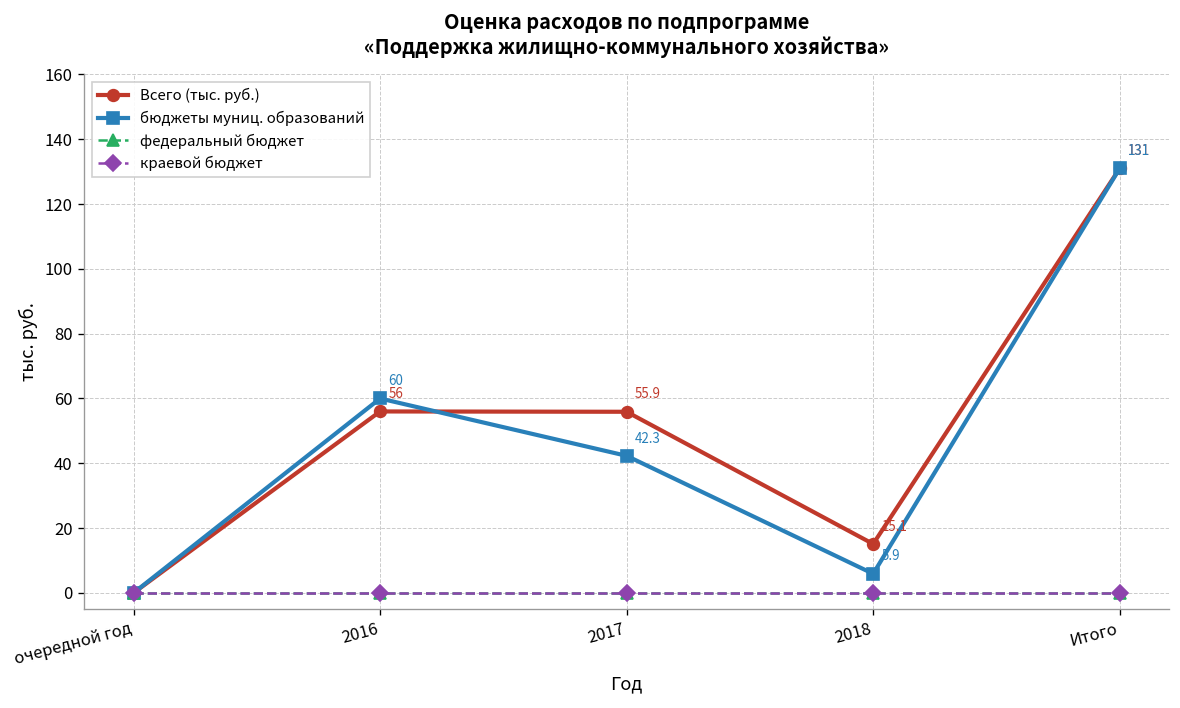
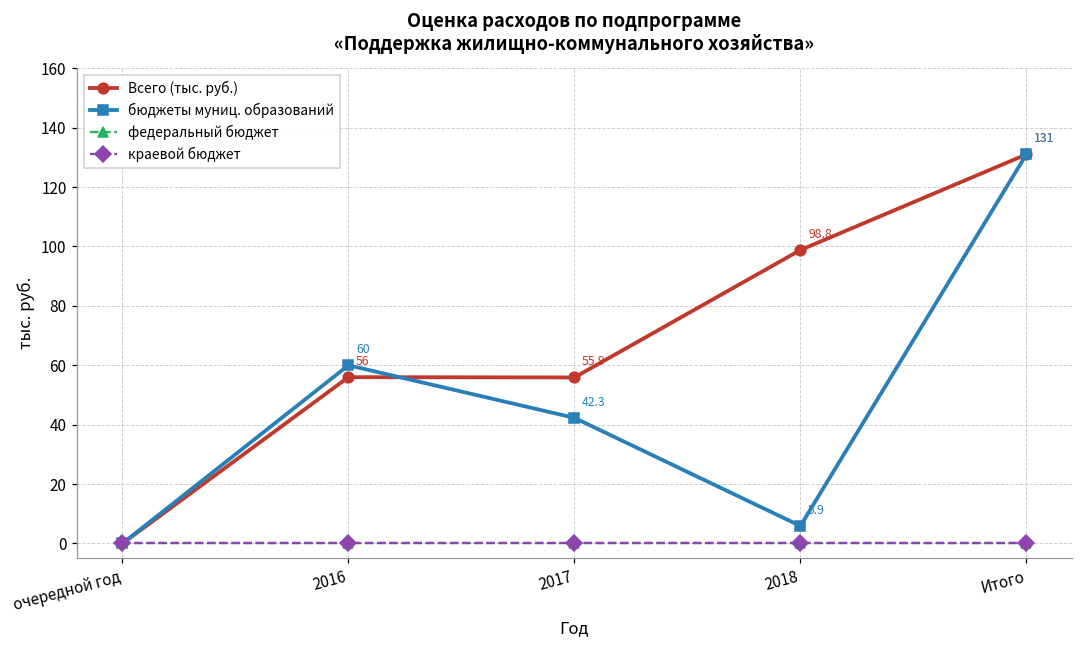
  {
    "Всего (тыс. руб.)": {
      "2016": 56,
      "2017": 55.9,
-     "2018": 15.1
+     "2018": 98.8
    },
    "бюджеты муниц. образований": {
      "2016": 60,
      "2017": 42.3,
      "2018": 5.9
    },
    "краевой бюджет": {
      "2016": 0,
      "2017": 0,
      "2018": 0,
      "Итого": 0
    }
  }
